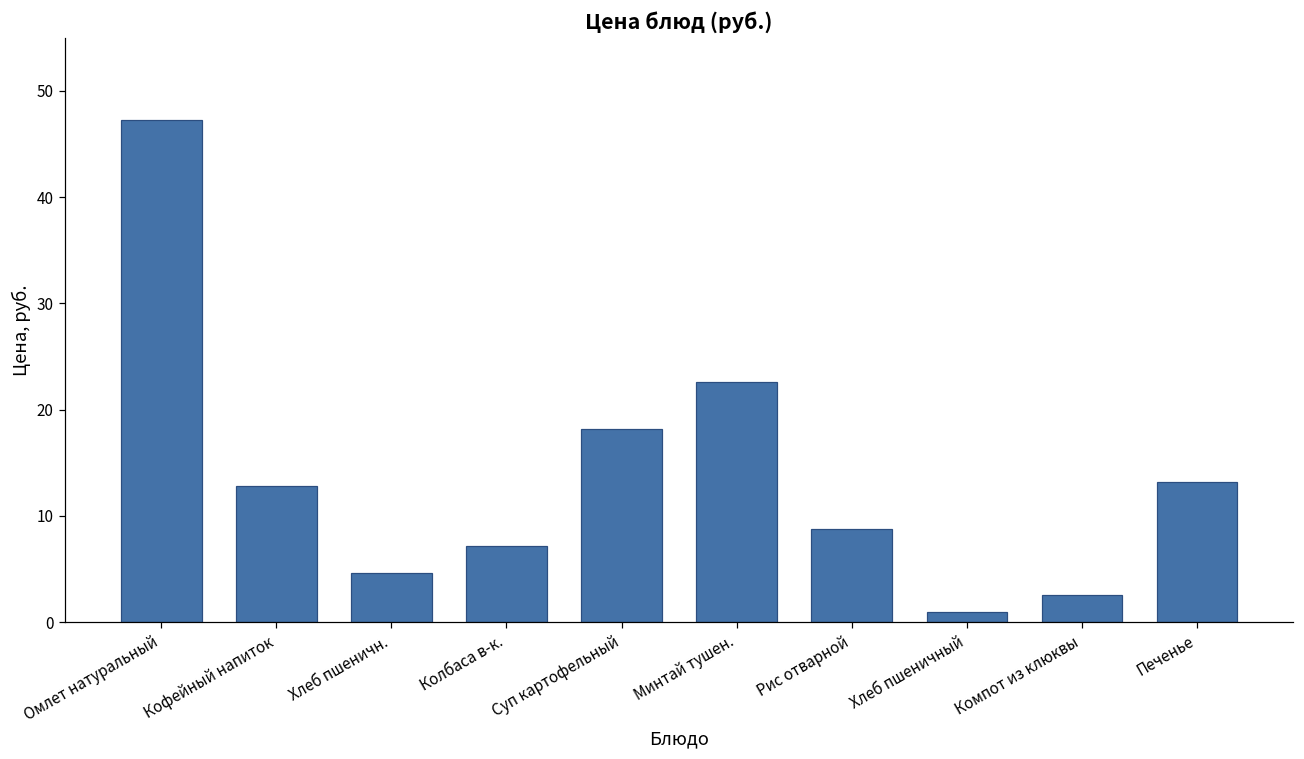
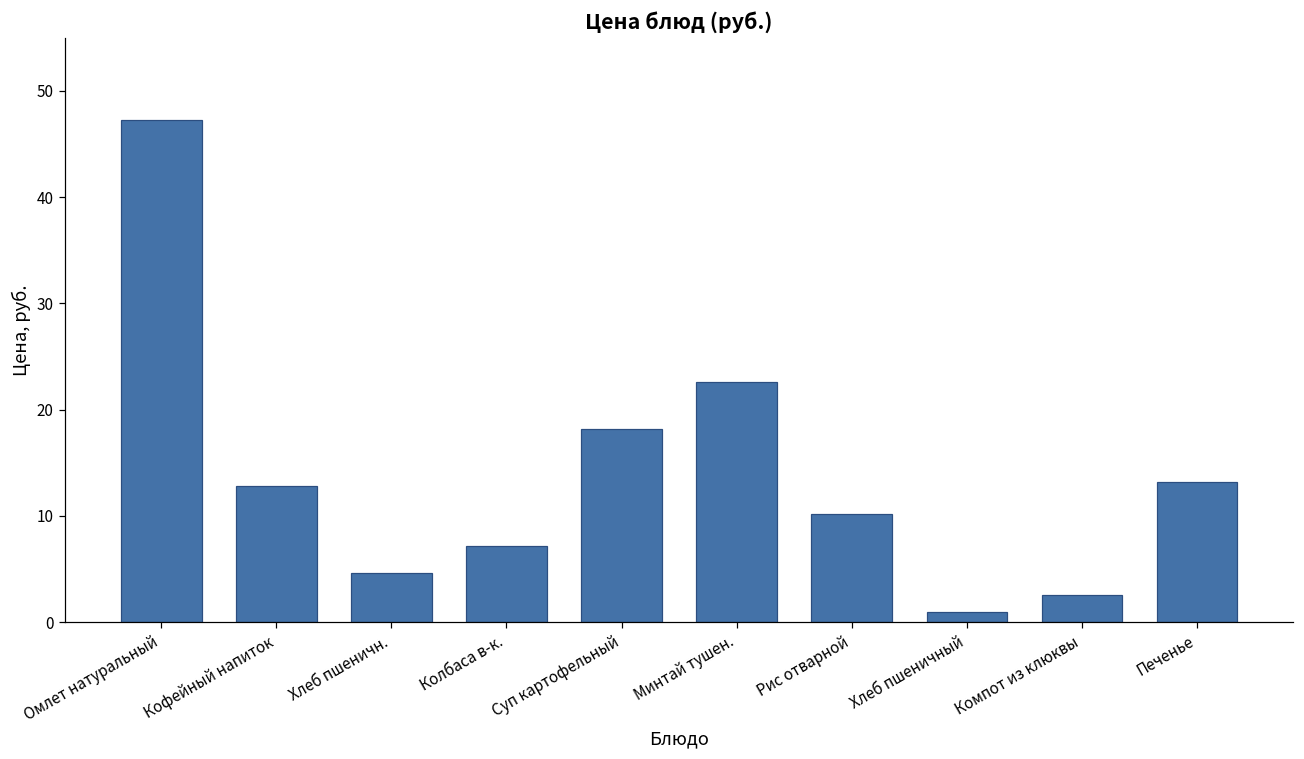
  {
    "Омлет натуральный": 47,
    "Кофейный напиток": 13,
    "Хлеб пшеничн.": 5,
    "Колбаса в-к.": 7,
    "Суп картофельный": 18,
    "Минтай тушен.": 23,
-   "Рис отварной": 9,
+   "Рис отварной": 10,
    "Хлеб пшеничный": 1,
    "Компот из клюквы": 3,
    "Печенье": 13
  }
